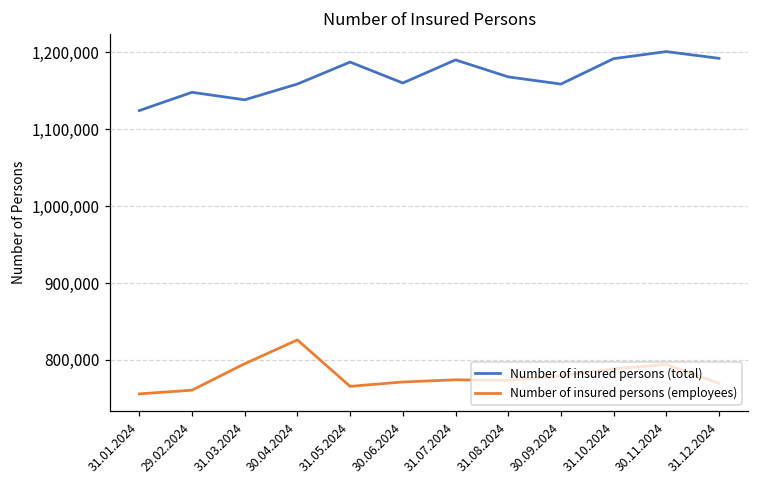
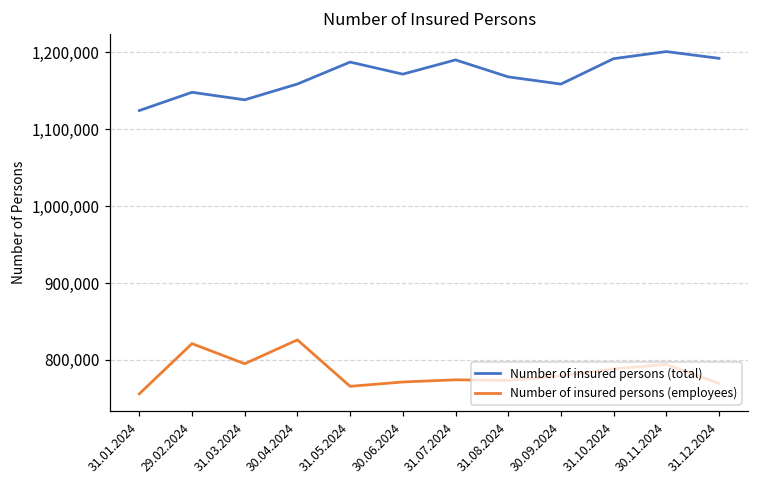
  {
    "Number of insured persons (total)": {
      "31.01.2024": "1,120,000",
      "29.02.2024": "1,150,000",
      "31.03.2024": "1,140,000",
      "30.04.2024": "1,160,000",
      "31.05.2024": "1,190,000",
-     "30.06.2024": "1,160,000",
+     "30.06.2024": "1,170,000",
      "31.07.2024": "1,190,000",
      "31.08.2024": "1,170,000",
      "30.09.2024": "1,160,000",
      "31.10.2024": "1,190,000",
      "30.11.2024": "1,200,000",
      "31.12.2024": "1,190,000"
    },
    "Number of insured persons (employees)": {
      "31.01.2024": "760,000",
-     "29.02.2024": "760,000",
+     "29.02.2024": "820,000",
      "31.03.2024": "790,000",
      "30.04.2024": "830,000",
      "31.05.2024": "770,000",
      "30.06.2024": "770,000",
      "31.07.2024": "770,000",
      "30.11.2024": "790,000"
    }
  }
